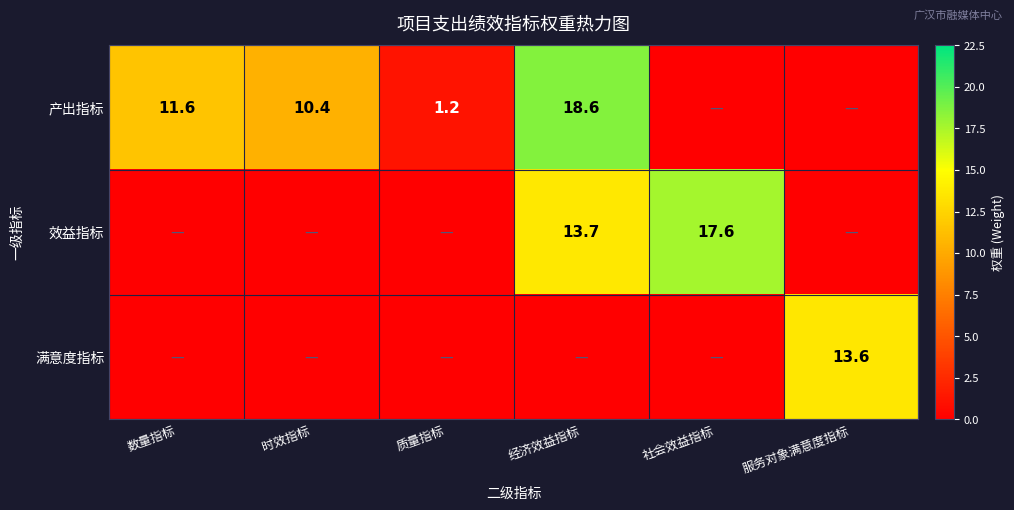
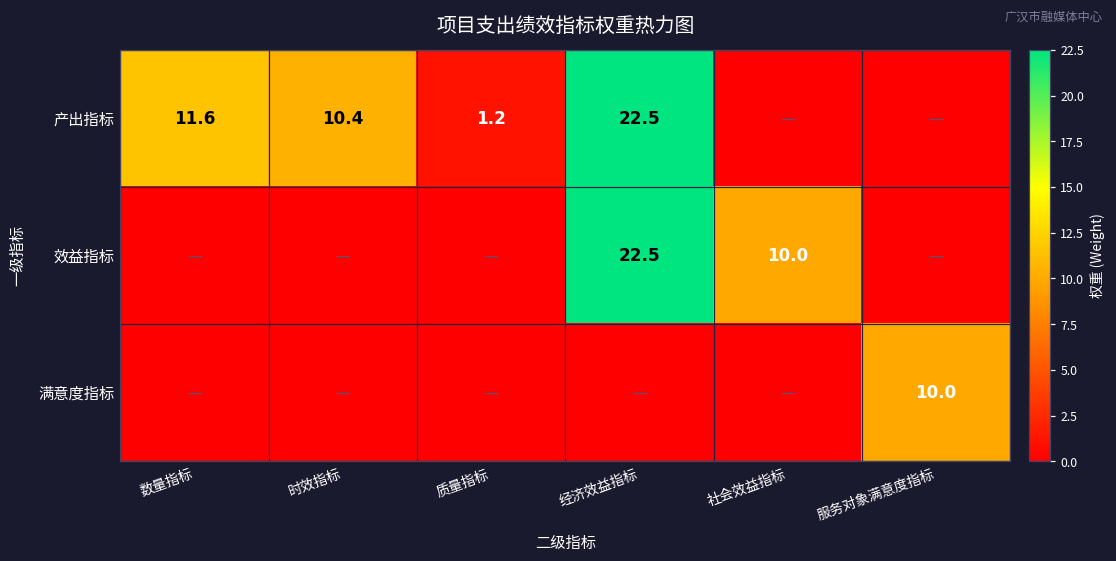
  {
    "产出指标": {
      "数量指标": 11.6,
      "时效指标": 10.4,
      "质量指标": 1.2,
-     "经济效益指标": 18.6
+     "经济效益指标": 22.5
    },
    "效益指标": {
-     "经济效益指标": 13.7,
-     "社会效益指标": 17.6
+     "经济效益指标": 22.5,
+     "社会效益指标": 10.0
    },
    "满意度指标": {
-     "服务对象满意度指标": 13.6
+     "服务对象满意度指标": 10.0
    }
  }
